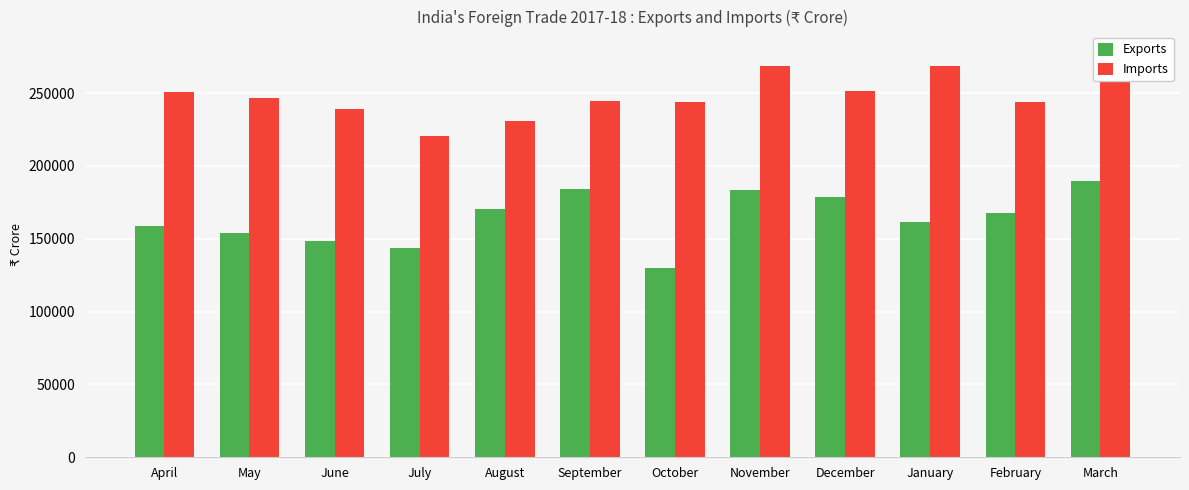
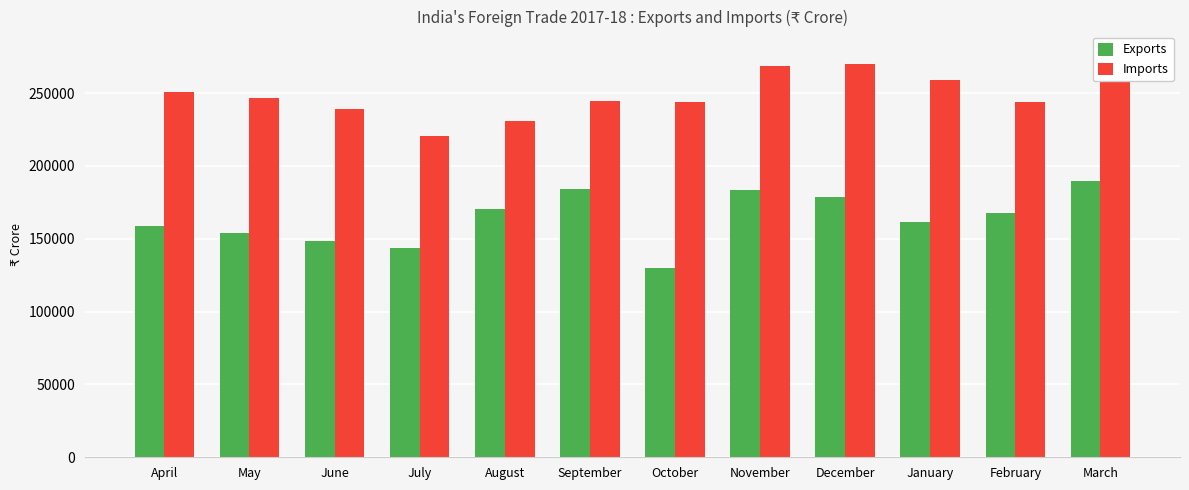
  {
    "Exports": {
      "April": 159000,
      "May": 154000,
      "June": 148000,
      "July": 144000,
      "August": 170000,
      "September": 184000,
      "October": 130000,
      "November": 184000,
      "December": 179000,
      "January": 162000,
      "February": 168000,
      "March": 190000
    },
    "Imports": {
      "April": 251000,
      "May": 247000,
      "June": 239000,
      "July": 221000,
      "August": 231000,
      "September": 245000,
      "October": 244000,
      "November": 268000,
-     "December": 251000,
-     "January": 269000,
+     "December": 270000,
+     "January": 259000,
      "February": 244000
    }
  }
